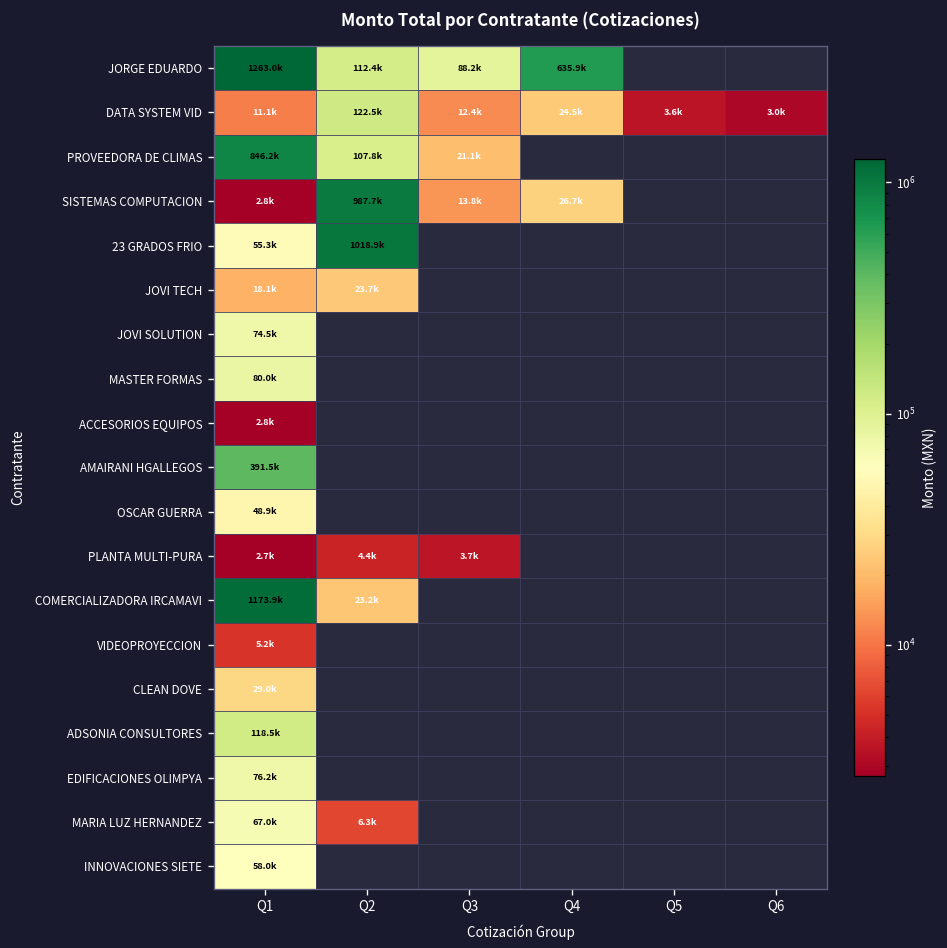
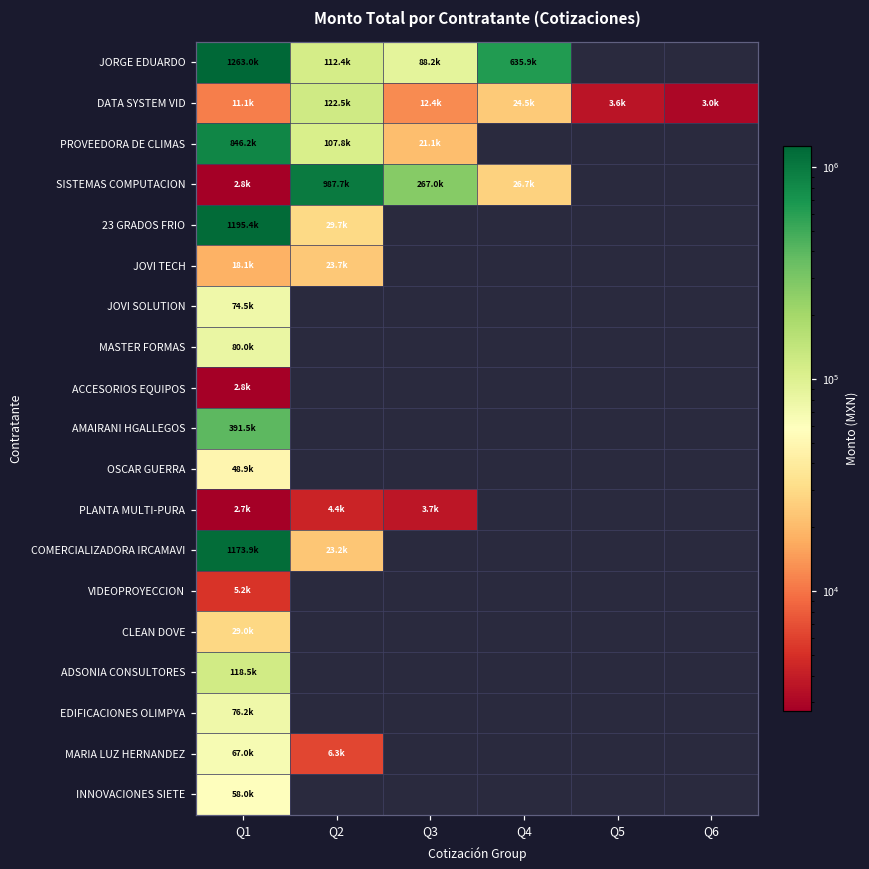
  {
    "JORGE EDUARDO": {
      "Q1": "1263.0k",
      "Q2": "112.4k",
      "Q3": "88.2k",
      "Q4": "635.9k"
    },
    "DATA SYSTEM VID": {
      "Q1": "11.1k",
      "Q2": "122.5k",
      "Q3": "12.4k",
      "Q4": "24.5k",
      "Q5": "3.6k",
      "Q6": "3.0k"
    },
    "PROVEEDORA DE CLIMAS": {
      "Q1": "846.2k",
      "Q2": "107.8k",
      "Q3": "21.1k"
    },
    "SISTEMAS COMPUTACION": {
      "Q1": "2.8k",
      "Q2": "987.7k",
-     "Q3": "13.8k",
+     "Q3": "267.0k",
      "Q4": "26.7k"
    },
    "23 GRADOS FRIO": {
-     "Q1": "55.3k",
-     "Q2": "1018.9k"
+     "Q1": "1195.4k",
+     "Q2": "29.7k"
    },
    "JOVI TECH": {
      "Q1": "18.1k",
      "Q2": "23.7k"
    },
    "JOVI SOLUTION": {
      "Q1": "74.5k"
    },
    "MASTER FORMAS": {
      "Q1": "80.0k"
    },
    "ACCESORIOS EQUIPOS": {
      "Q1": "2.8k"
    },
    "AMAIRANI HGALLEGOS": {
      "Q1": "391.5k"
    },
    "OSCAR GUERRA": {
      "Q1": "48.9k"
    },
    "PLANTA MULTI-PURA": {
      "Q1": "2.7k",
      "Q2": "4.4k",
      "Q3": "3.7k"
    },
    "COMERCIALIZADORA IRCAMAVI": {
      "Q1": "1173.9k",
      "Q2": "23.2k"
    },
    "VIDEOPROYECCION": {
      "Q1": "5.2k"
    },
    "CLEAN DOVE": {
      "Q1": "29.0k"
    },
    "ADSONIA CONSULTORES": {
      "Q1": "118.5k"
    },
    "EDIFICACIONES OLIMPYA": {
      "Q1": "76.2k"
    },
    "MARIA LUZ HERNANDEZ": {
      "Q1": "67.0k",
      "Q2": "6.3k"
    },
    "INNOVACIONES SIETE": {
      "Q1": "58.0k"
    }
  }
